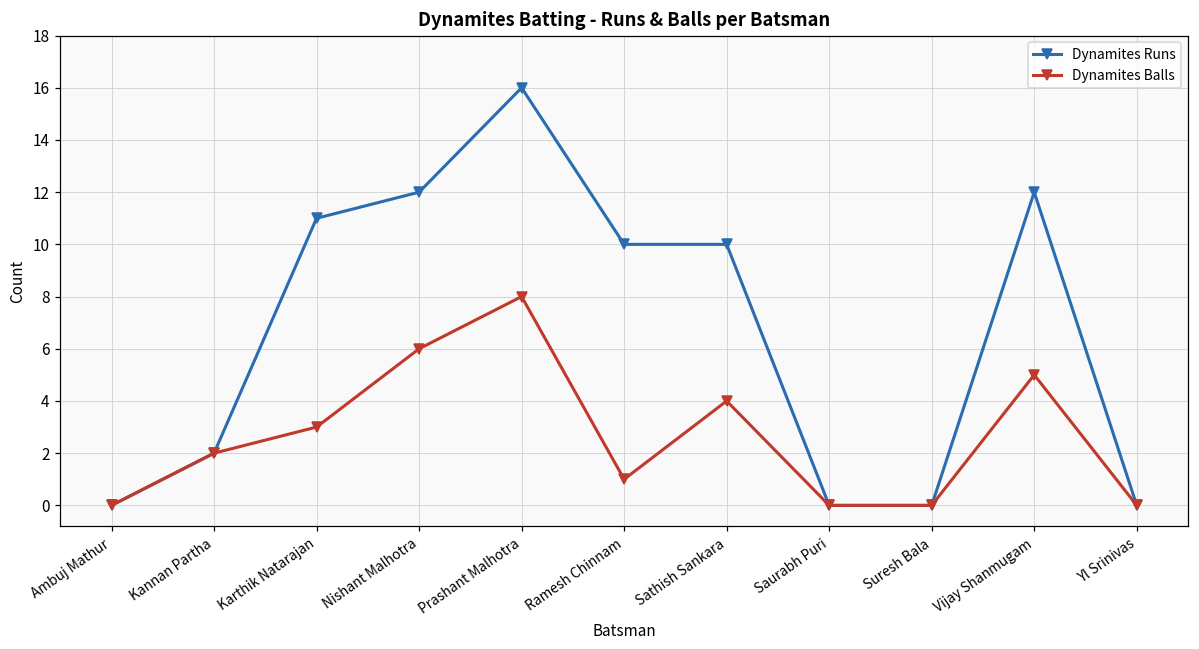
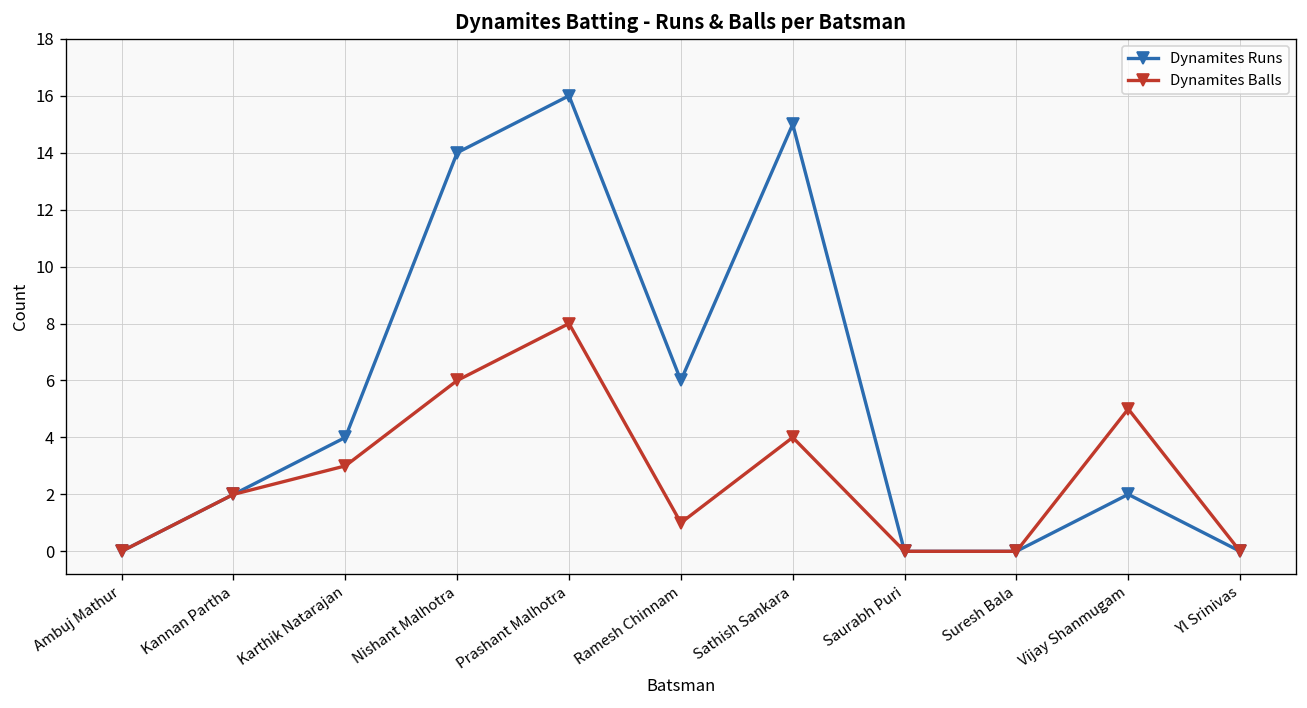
  {
    "Dynamites Runs": {
-     "Karthik Natarajan": 11,
-     "Nishant Malhotra": 12,
+     "Karthik Natarajan": 4,
+     "Nishant Malhotra": 14,
      "Prashant Malhotra": 16,
-     "Ramesh Chinnam": 10,
-     "Sathish Sankara": 10,
-     "Vijay Shanmugam": 12
+     "Ramesh Chinnam": 6,
+     "Sathish Sankara": 15,
+     "Vijay Shanmugam": 2
    },
    "Dynamites Balls": {
      "Karthik Natarajan": 3,
      "Nishant Malhotra": 6,
      "Prashant Malhotra": 8,
      "Ramesh Chinnam": 1,
      "Sathish Sankara": 4,
      "Vijay Shanmugam": 5
    }
  }
